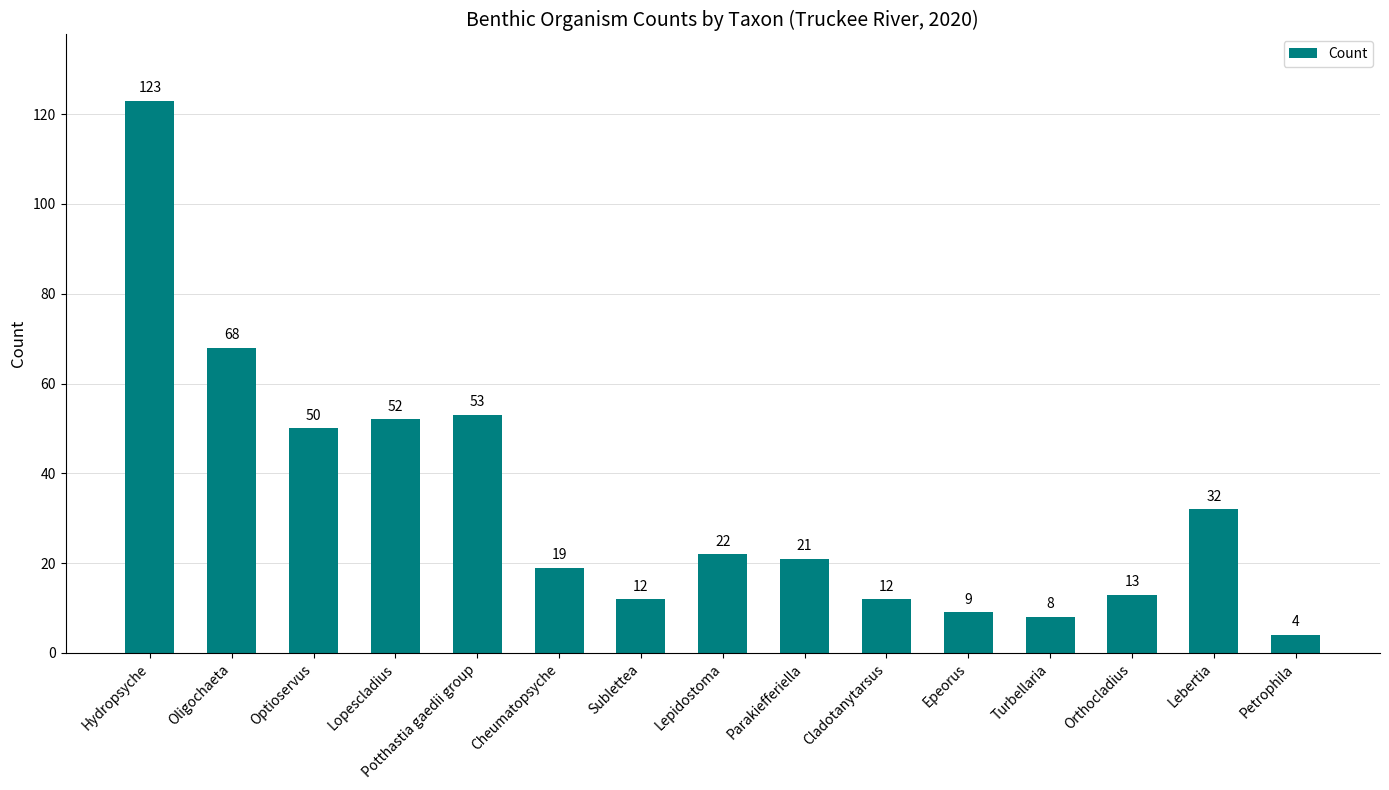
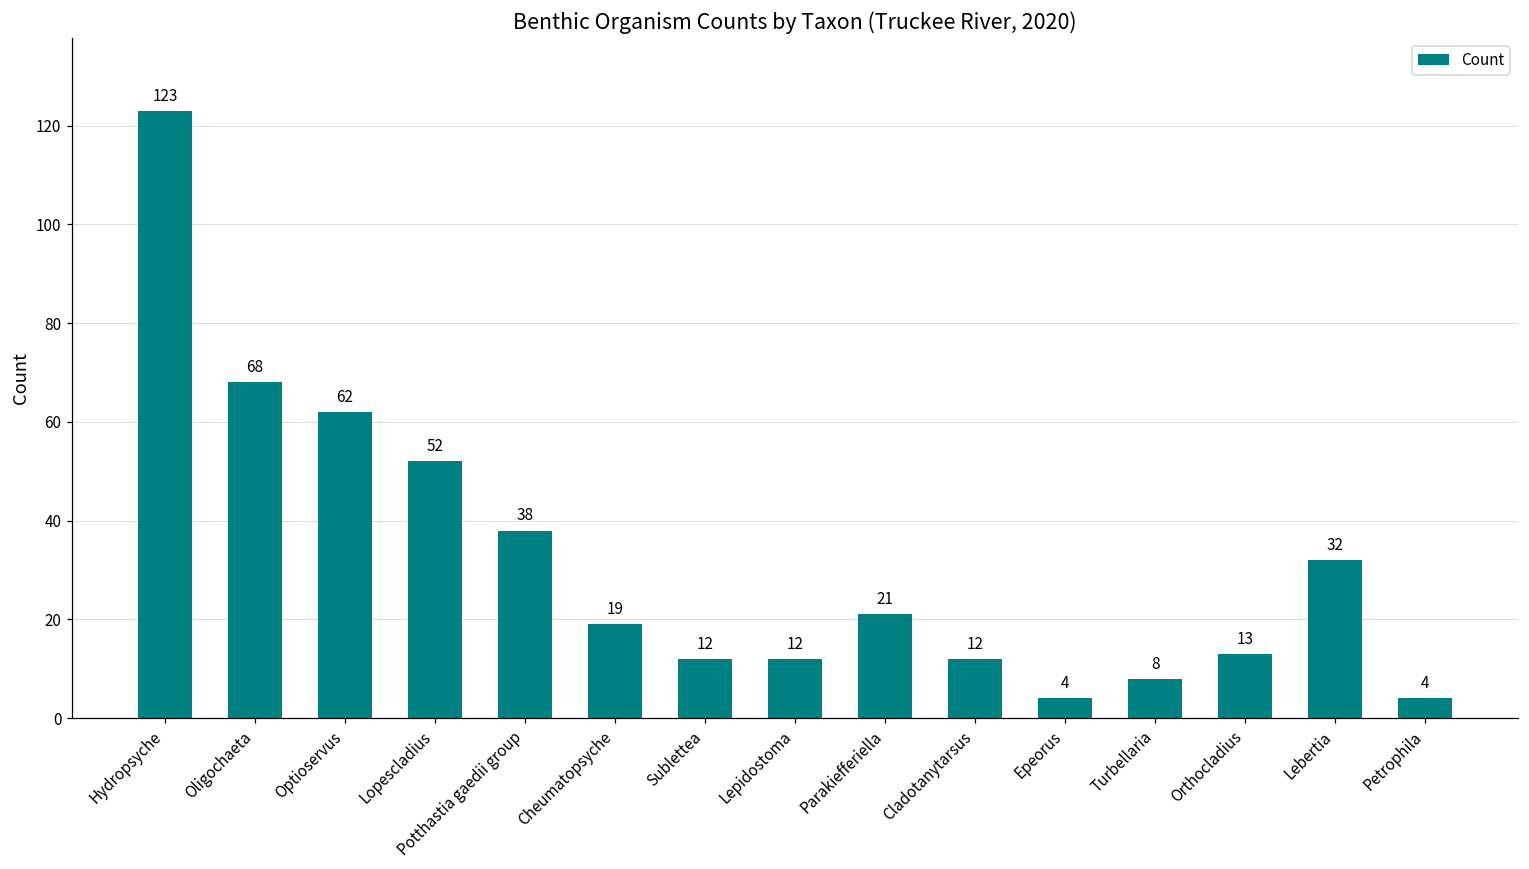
  {
    "Hydropsyche": 123,
    "Oligochaeta": 68,
-   "Optioservus": 50,
+   "Optioservus": 62,
    "Lopescladius": 52,
-   "Potthastia gaedii group": 53,
+   "Potthastia gaedii group": 38,
    "Cheumatopsyche": 19,
    "Sublettea": 12,
-   "Lepidostoma": 22,
+   "Lepidostoma": 12,
    "Parakiefferiella": 21,
    "Cladotanytarsus": 12,
-   "Epeorus": 9,
+   "Epeorus": 4,
    "Turbellaria": 8,
    "Orthocladius": 13,
    "Lebertia": 32,
    "Petrophila": 4
  }
